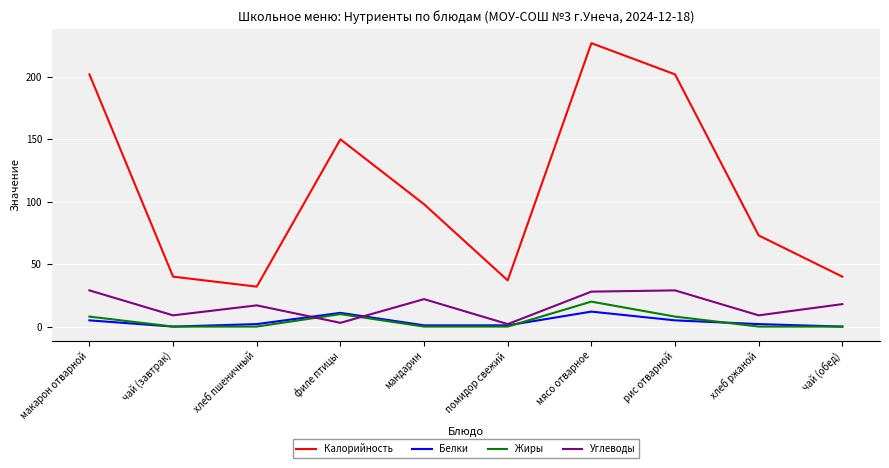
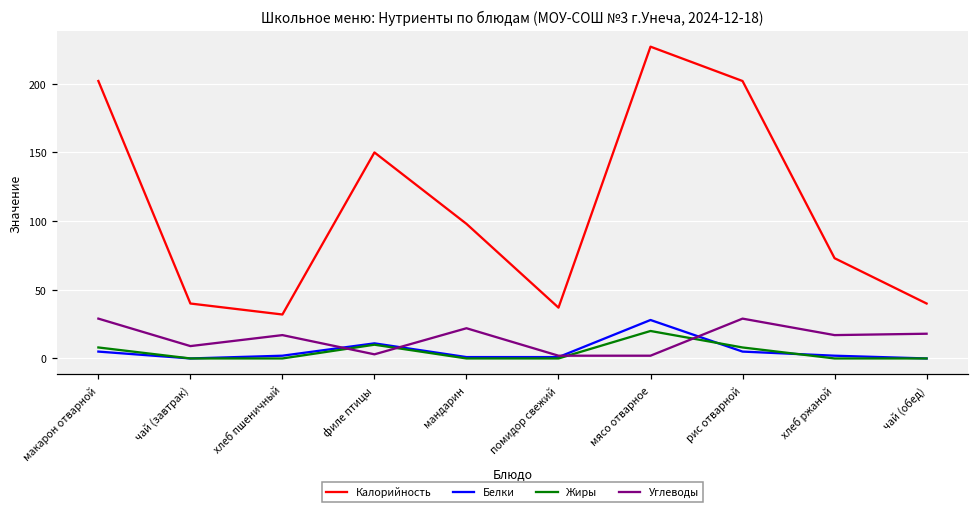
  {
    "Калорийность": {
      "макарон отварной": 202,
      "чай (завтрак)": 40,
      "хлеб пшеничный": 32,
      "филе птицы": 150,
      "мандарин": 98,
      "помидор свежий": 37,
      "мясо отварное": 227,
      "рис отварной": 202,
      "хлеб ржаной": 73,
      "чай (обед)": 40
    },
    "Белки": {
      "макарон отварной": 5,
-     "мясо отварное": 12,
+     "мясо отварное": 28,
      "рис отварной": 5
    },
    "Жиры": {
      "макарон отварной": 8,
      "мясо отварное": 20,
      "рис отварной": 8
    },
    "Углеводы": {
      "макарон отварной": 29,
      "чай (завтрак)": 9,
      "хлеб пшеничный": 17,
      "филе птицы": 3,
      "мандарин": 22,
-     "мясо отварное": 28,
+     "мясо отварное": 2,
      "рис отварной": 29,
-     "хлеб ржаной": 9,
+     "хлеб ржаной": 17,
      "чай (обед)": 18
    }
  }
